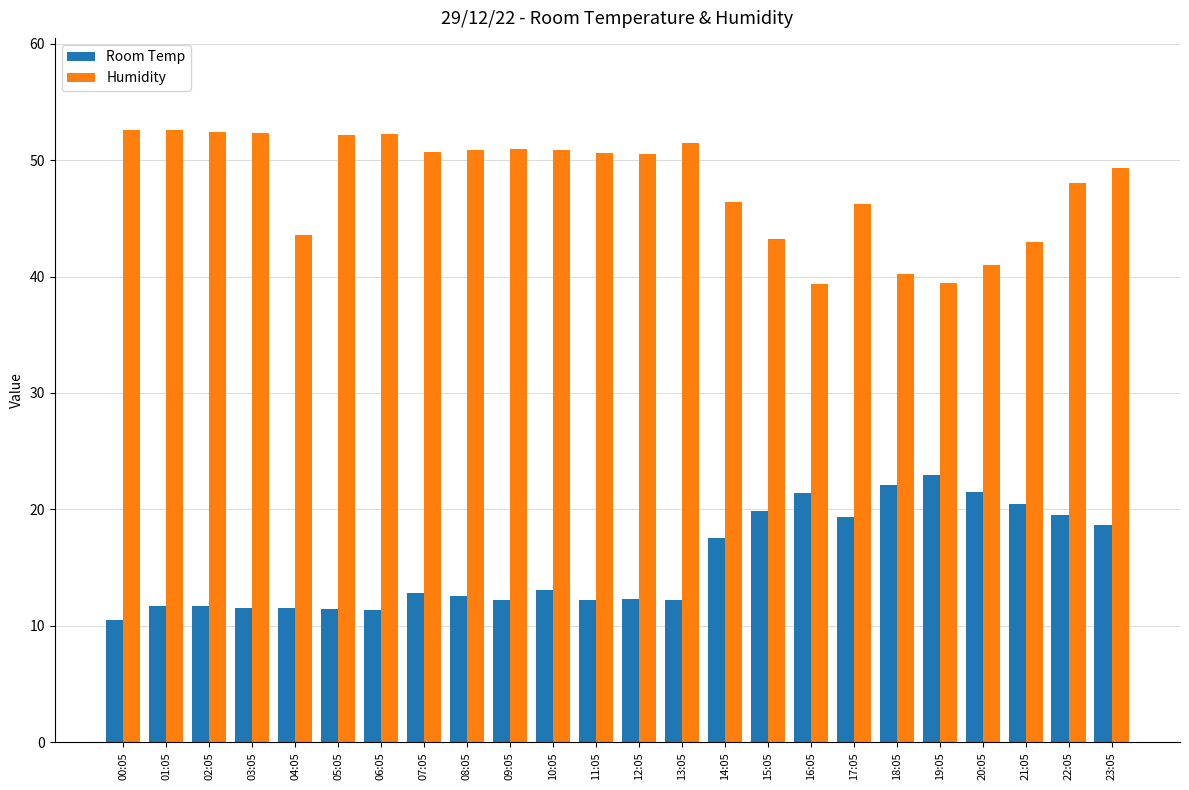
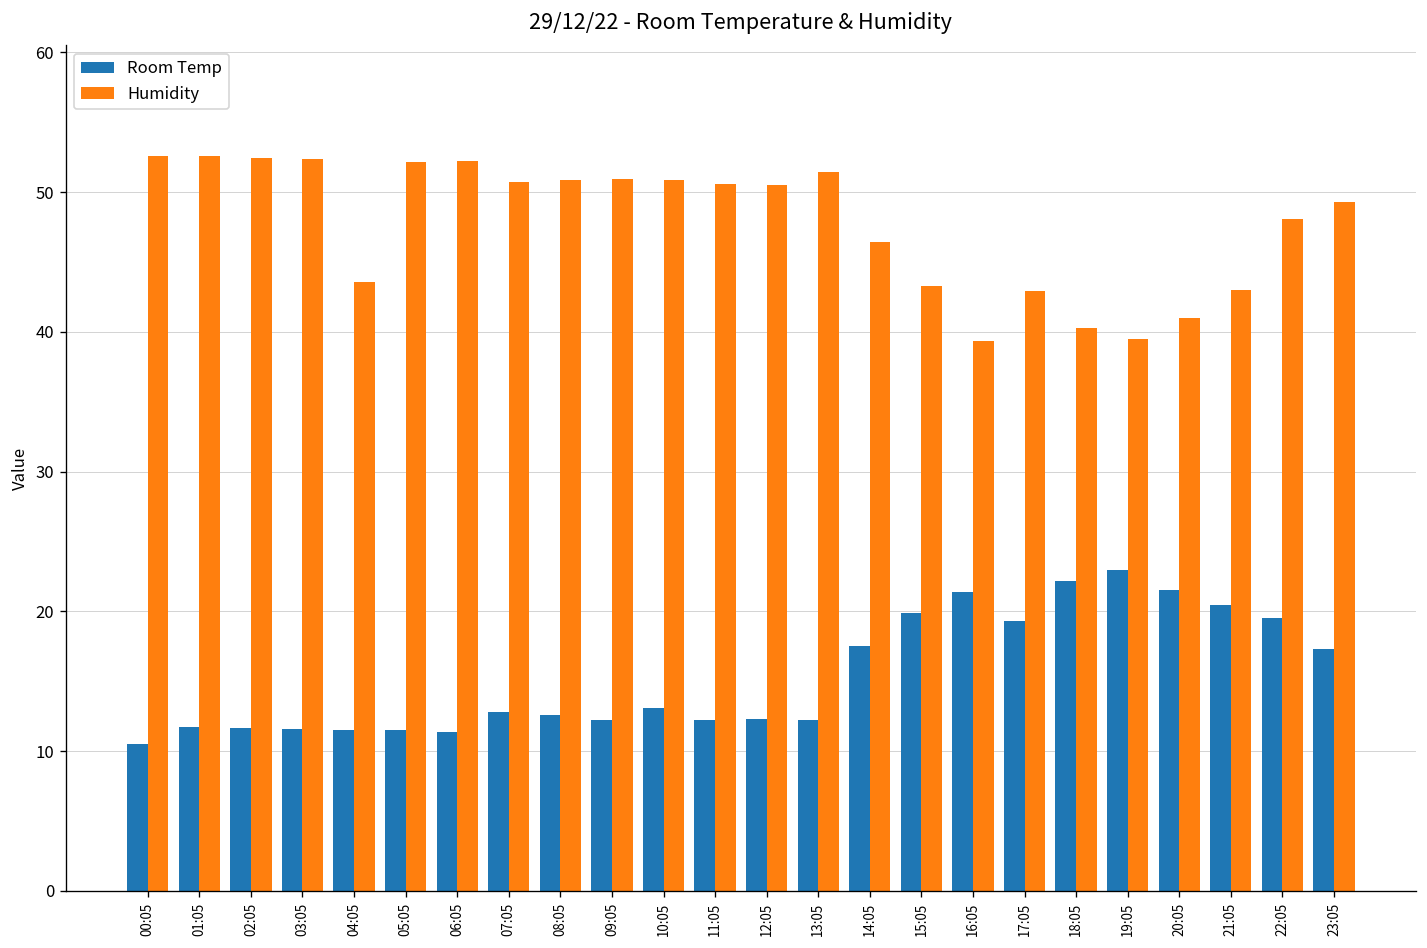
  {
    "Room Temp": {
      "00:05": 10.5,
      "01:05": 11.7,
      "02:05": 11.7,
      "03:05": 11.6,
      "04:05": 11.5,
      "05:05": 11.5,
      "06:05": 11.4,
      "07:05": 12.8,
      "08:05": 12.6,
      "09:05": 12.2,
      "10:05": 13.1,
      "11:05": 12.2,
      "12:05": 12.3,
      "13:05": 12.2,
      "14:05": 17.6,
      "15:05": 19.9,
      "16:05": 21.4,
      "17:05": 19.3,
      "18:05": 22.1,
      "19:05": 22.9,
      "20:05": 21.5,
      "21:05": 20.5,
      "22:05": 19.5,
-     "23:05": 18.7
+     "23:05": 17.3
    },
    "Humidity": {
      "00:05": 52.6,
      "01:05": 52.6,
      "02:05": 52.4,
      "03:05": 52.4,
      "04:05": 43.5,
      "05:05": 52.1,
      "06:05": 52.2,
      "07:05": 50.7,
      "08:05": 50.9,
      "09:05": 51.0,
      "10:05": 50.9,
      "11:05": 50.6,
      "12:05": 50.5,
      "13:05": 51.4,
      "14:05": 46.4,
      "15:05": 43.3,
      "16:05": 39.4,
-     "17:05": 46.3,
+     "17:05": 42.9,
      "18:05": 40.3,
      "19:05": 39.5,
      "20:05": 41.0,
      "21:05": 43.0,
      "22:05": 48.0,
      "23:05": 49.3
    }
  }
